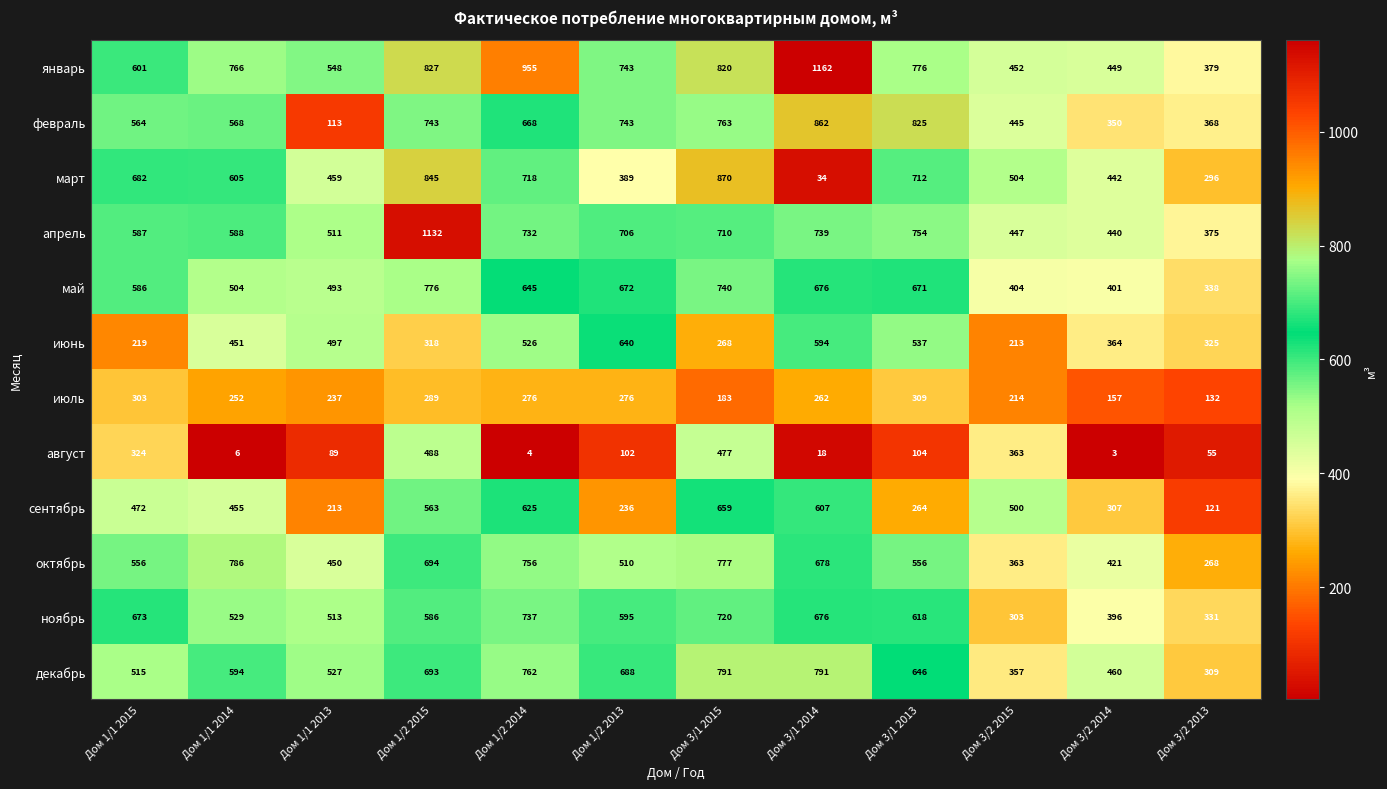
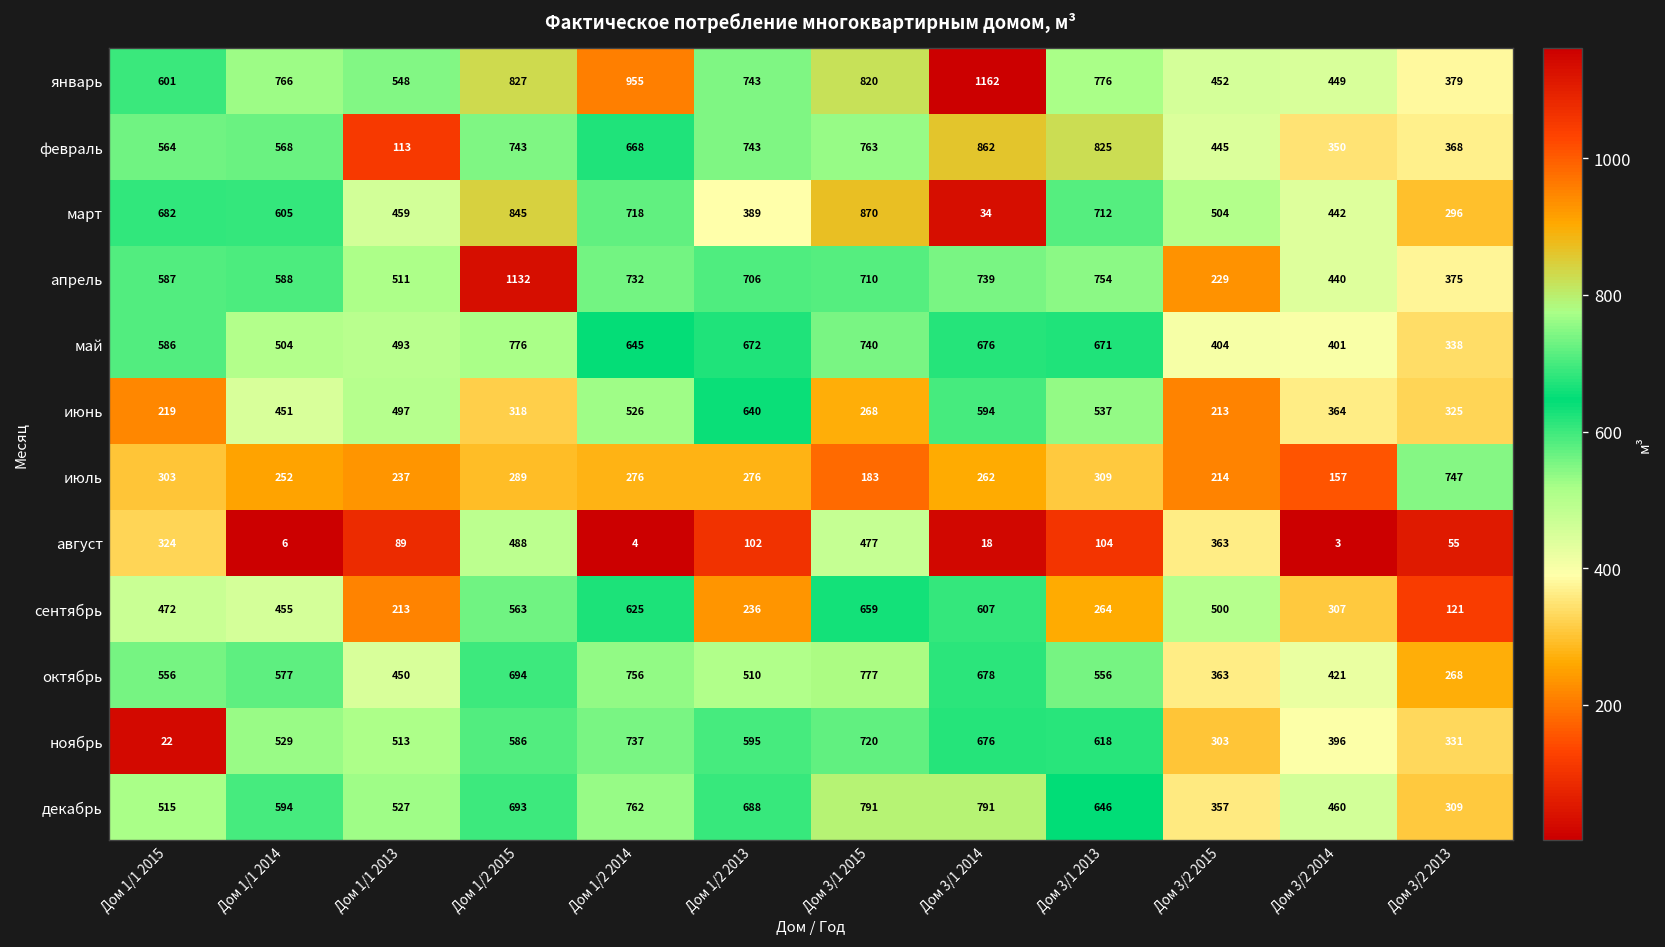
  {
    "январь": {
      "Дом 1/1 2015": 601,
      "Дом 1/1 2014": 766,
      "Дом 1/1 2013": 548,
      "Дом 1/2 2015": 827,
      "Дом 1/2 2014": 955,
      "Дом 1/2 2013": 743,
      "Дом 3/1 2015": 820,
      "Дом 3/1 2014": 1162,
      "Дом 3/1 2013": 776,
      "Дом 3/2 2015": 452,
      "Дом 3/2 2014": 449,
      "Дом 3/2 2013": 379
    },
    "февраль": {
      "Дом 1/1 2015": 564,
      "Дом 1/1 2014": 568,
      "Дом 1/1 2013": 113,
      "Дом 1/2 2015": 743,
      "Дом 1/2 2014": 668,
      "Дом 1/2 2013": 743,
      "Дом 3/1 2015": 763,
      "Дом 3/1 2014": 862,
      "Дом 3/1 2013": 825,
      "Дом 3/2 2015": 445,
      "Дом 3/2 2014": 350,
      "Дом 3/2 2013": 368
    },
    "март": {
      "Дом 1/1 2015": 682,
      "Дом 1/1 2014": 605,
      "Дом 1/1 2013": 459,
      "Дом 1/2 2015": 845,
      "Дом 1/2 2014": 718,
      "Дом 1/2 2013": 389,
      "Дом 3/1 2015": 870,
      "Дом 3/1 2014": 34,
      "Дом 3/1 2013": 712,
      "Дом 3/2 2015": 504,
      "Дом 3/2 2014": 442,
      "Дом 3/2 2013": 296
    },
    "апрель": {
      "Дом 1/1 2015": 587,
      "Дом 1/1 2014": 588,
      "Дом 1/1 2013": 511,
      "Дом 1/2 2015": 1132,
      "Дом 1/2 2014": 732,
      "Дом 1/2 2013": 706,
      "Дом 3/1 2015": 710,
      "Дом 3/1 2014": 739,
      "Дом 3/1 2013": 754,
-     "Дом 3/2 2015": 447,
+     "Дом 3/2 2015": 229,
      "Дом 3/2 2014": 440,
      "Дом 3/2 2013": 375
    },
    "май": {
      "Дом 1/1 2015": 586,
      "Дом 1/1 2014": 504,
      "Дом 1/1 2013": 493,
      "Дом 1/2 2015": 776,
      "Дом 1/2 2014": 645,
      "Дом 1/2 2013": 672,
      "Дом 3/1 2015": 740,
      "Дом 3/1 2014": 676,
      "Дом 3/1 2013": 671,
      "Дом 3/2 2015": 404,
      "Дом 3/2 2014": 401,
      "Дом 3/2 2013": 338
    },
    "июнь": {
      "Дом 1/1 2015": 219,
      "Дом 1/1 2014": 451,
      "Дом 1/1 2013": 497,
      "Дом 1/2 2015": 318,
      "Дом 1/2 2014": 526,
      "Дом 1/2 2013": 640,
      "Дом 3/1 2015": 268,
      "Дом 3/1 2014": 594,
      "Дом 3/1 2013": 537,
      "Дом 3/2 2015": 213,
      "Дом 3/2 2014": 364,
      "Дом 3/2 2013": 325
    },
    "июль": {
      "Дом 1/1 2015": 303,
      "Дом 1/1 2014": 252,
      "Дом 1/1 2013": 237,
      "Дом 1/2 2015": 289,
      "Дом 1/2 2014": 276,
      "Дом 1/2 2013": 276,
      "Дом 3/1 2015": 183,
      "Дом 3/1 2014": 262,
      "Дом 3/1 2013": 309,
      "Дом 3/2 2015": 214,
      "Дом 3/2 2014": 157,
-     "Дом 3/2 2013": 132
+     "Дом 3/2 2013": 747
    },
    "август": {
      "Дом 1/1 2015": 324,
      "Дом 1/1 2014": 6,
      "Дом 1/1 2013": 89,
      "Дом 1/2 2015": 488,
      "Дом 1/2 2014": 4,
      "Дом 1/2 2013": 102,
      "Дом 3/1 2015": 477,
      "Дом 3/1 2014": 18,
      "Дом 3/1 2013": 104,
      "Дом 3/2 2015": 363,
      "Дом 3/2 2014": 3,
      "Дом 3/2 2013": 55
    },
    "сентябрь": {
      "Дом 1/1 2015": 472,
      "Дом 1/1 2014": 455,
      "Дом 1/1 2013": 213,
      "Дом 1/2 2015": 563,
      "Дом 1/2 2014": 625,
      "Дом 1/2 2013": 236,
      "Дом 3/1 2015": 659,
      "Дом 3/1 2014": 607,
      "Дом 3/1 2013": 264,
      "Дом 3/2 2015": 500,
      "Дом 3/2 2014": 307,
      "Дом 3/2 2013": 121
    },
    "октябрь": {
      "Дом 1/1 2015": 556,
-     "Дом 1/1 2014": 786,
+     "Дом 1/1 2014": 577,
      "Дом 1/1 2013": 450,
      "Дом 1/2 2015": 694,
      "Дом 1/2 2014": 756,
      "Дом 1/2 2013": 510,
      "Дом 3/1 2015": 777,
      "Дом 3/1 2014": 678,
      "Дом 3/1 2013": 556,
      "Дом 3/2 2015": 363,
      "Дом 3/2 2014": 421,
      "Дом 3/2 2013": 268
    },
    "ноябрь": {
-     "Дом 1/1 2015": 673,
+     "Дом 1/1 2015": 22,
      "Дом 1/1 2014": 529,
      "Дом 1/1 2013": 513,
      "Дом 1/2 2015": 586,
      "Дом 1/2 2014": 737,
      "Дом 1/2 2013": 595,
      "Дом 3/1 2015": 720,
      "Дом 3/1 2014": 676,
      "Дом 3/1 2013": 618,
      "Дом 3/2 2015": 303,
      "Дом 3/2 2014": 396,
      "Дом 3/2 2013": 331
    },
    "декабрь": {
      "Дом 1/1 2015": 515,
      "Дом 1/1 2014": 594,
      "Дом 1/1 2013": 527,
      "Дом 1/2 2015": 693,
      "Дом 1/2 2014": 762,
      "Дом 1/2 2013": 688,
      "Дом 3/1 2015": 791,
      "Дом 3/1 2014": 791,
      "Дом 3/1 2013": 646,
      "Дом 3/2 2015": 357,
      "Дом 3/2 2014": 460,
      "Дом 3/2 2013": 309
    }
  }
